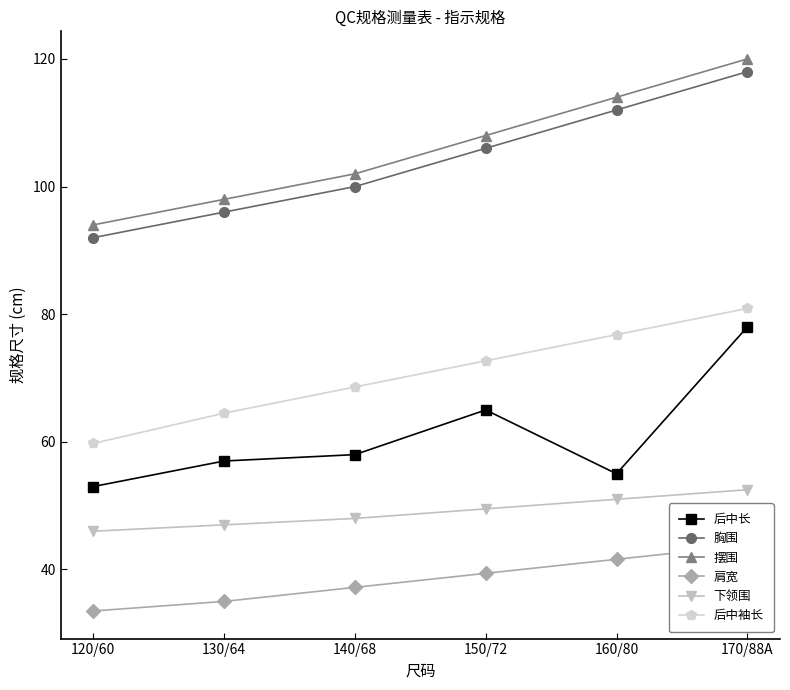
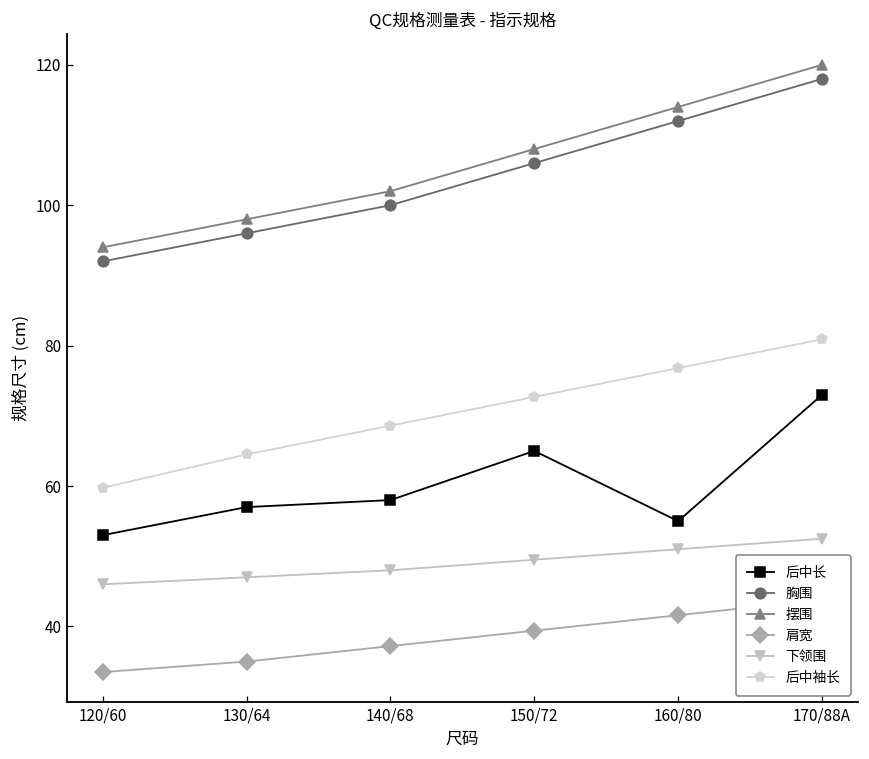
  {
    "后中长": {
      "120/60": 53,
      "130/64": 57,
      "140/68": 58,
      "150/72": 65,
      "160/80": 55,
-     "170/88A": 78
+     "170/88A": 73
    }
  }
